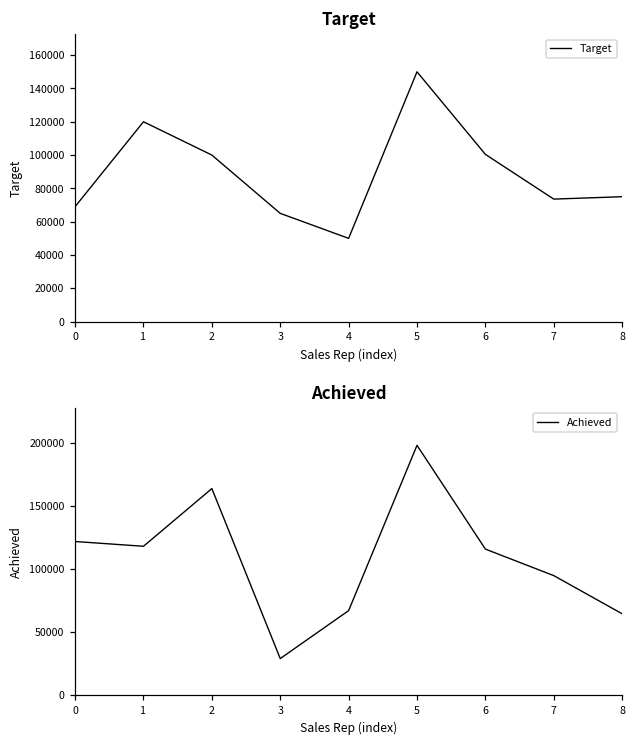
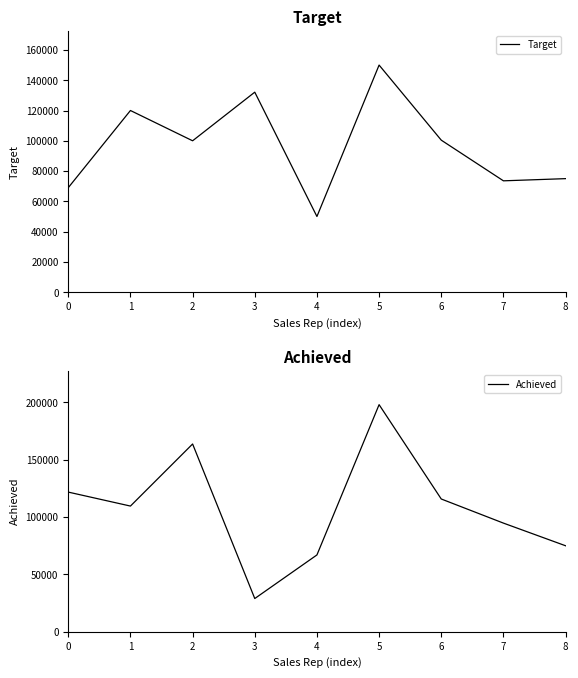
  {
    "Target": {
      "0": 69000,
      "1": 120000,
      "2": 100000,
-     "3": 65000,
+     "3": 132000,
      "4": 50000,
      "5": 150000,
      "6": 100000,
      "7": 74000,
      "8": 75000
    },
    "Achieved": {
      "0": 122000,
-     "1": 118000,
+     "1": 110000,
      "2": 164000,
      "3": 29000,
      "4": 67000,
      "5": 198000,
      "6": 116000,
      "7": 95000,
-     "8": 65000
+     "8": 75000
    }
  }
